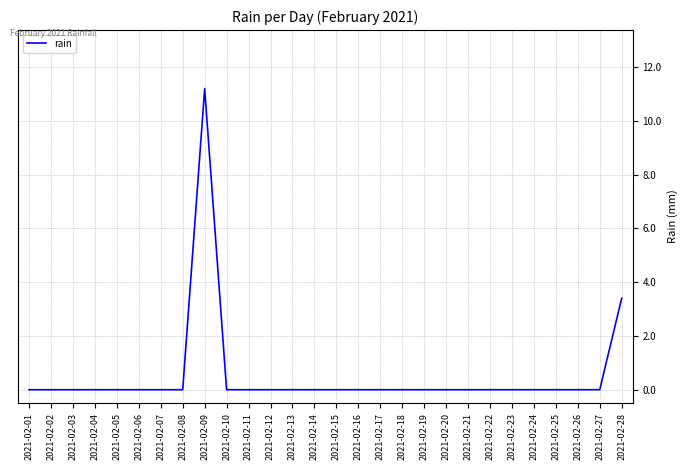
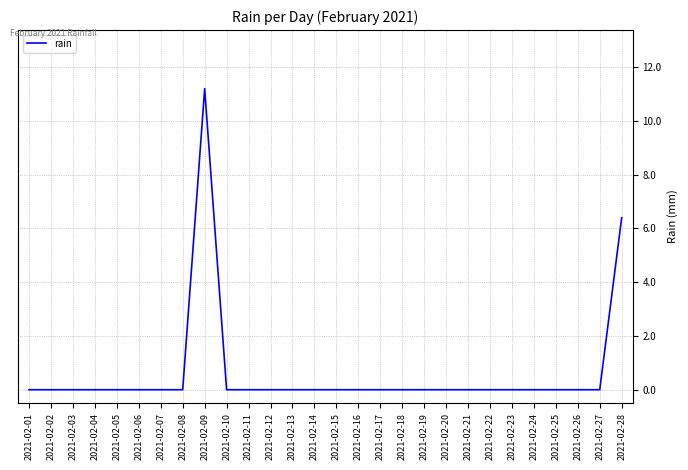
  {
    "2021-02-01": 0.0,
    "2021-02-02": 0.0,
    "2021-02-03": 0.0,
    "2021-02-04": 0.0,
    "2021-02-05": 0.0,
    "2021-02-06": 0.0,
    "2021-02-07": 0.0,
    "2021-02-08": 0.0,
    "2021-02-09": 11.2,
    "2021-02-10": 0.0,
    "2021-02-11": 0.0,
    "2021-02-12": 0.0,
    "2021-02-13": 0.0,
    "2021-02-14": 0.0,
    "2021-02-15": 0.0,
    "2021-02-16": 0.0,
    "2021-02-17": 0.0,
    "2021-02-18": 0.0,
    "2021-02-19": 0.0,
    "2021-02-20": 0.0,
    "2021-02-21": 0.0,
    "2021-02-22": 0.0,
    "2021-02-23": 0.0,
    "2021-02-24": 0.0,
    "2021-02-25": 0.0,
    "2021-02-26": 0.0,
    "2021-02-27": 0.0,
-   "2021-02-28": 3.4
+   "2021-02-28": 6.4
  }
